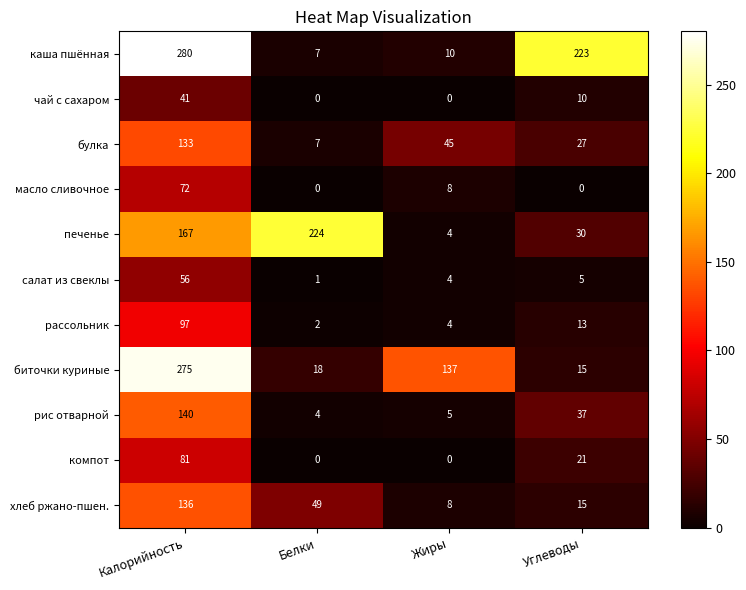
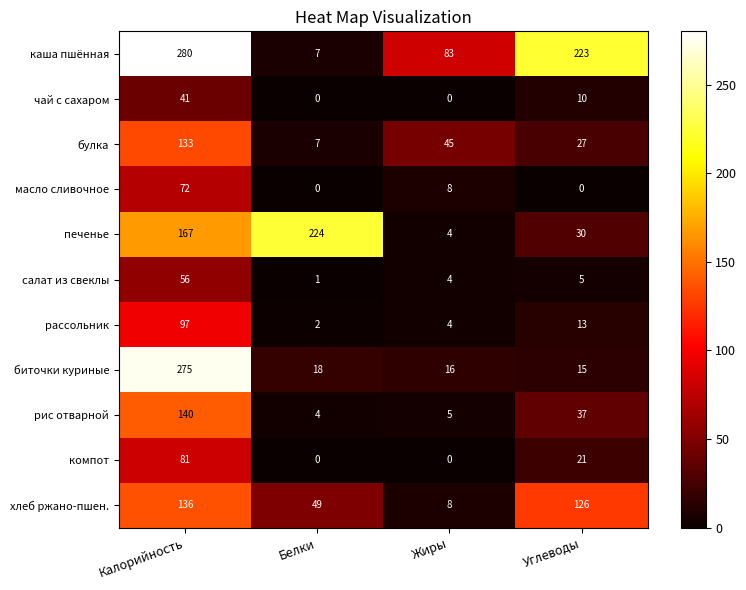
  {
    "каша пшённая": {
      "Калорийность": 280,
      "Белки": 7,
-     "Жиры": 10,
+     "Жиры": 83,
      "Углеводы": 223
    },
    "чай с сахаром": {
      "Калорийность": 41,
      "Белки": 0,
      "Жиры": 0,
      "Углеводы": 10
    },
    "булка": {
      "Калорийность": 133,
      "Белки": 7,
      "Жиры": 45,
      "Углеводы": 27
    },
    "масло сливочное": {
      "Калорийность": 72,
      "Белки": 0,
      "Жиры": 8,
      "Углеводы": 0
    },
    "печенье": {
      "Калорийность": 167,
      "Белки": 224,
      "Жиры": 4,
      "Углеводы": 30
    },
    "салат из свеклы": {
      "Калорийность": 56,
      "Белки": 1,
      "Жиры": 4,
      "Углеводы": 5
    },
    "рассольник": {
      "Калорийность": 97,
      "Белки": 2,
      "Жиры": 4,
      "Углеводы": 13
    },
    "биточки куриные": {
      "Калорийность": 275,
      "Белки": 18,
-     "Жиры": 137,
+     "Жиры": 16,
      "Углеводы": 15
    },
    "рис отварной": {
      "Калорийность": 140,
      "Белки": 4,
      "Жиры": 5,
      "Углеводы": 37
    },
    "компот": {
      "Калорийность": 81,
      "Белки": 0,
      "Жиры": 0,
      "Углеводы": 21
    },
    "хлеб ржано-пшен.": {
      "Калорийность": 136,
      "Белки": 49,
      "Жиры": 8,
-     "Углеводы": 15
+     "Углеводы": 126
    }
  }
